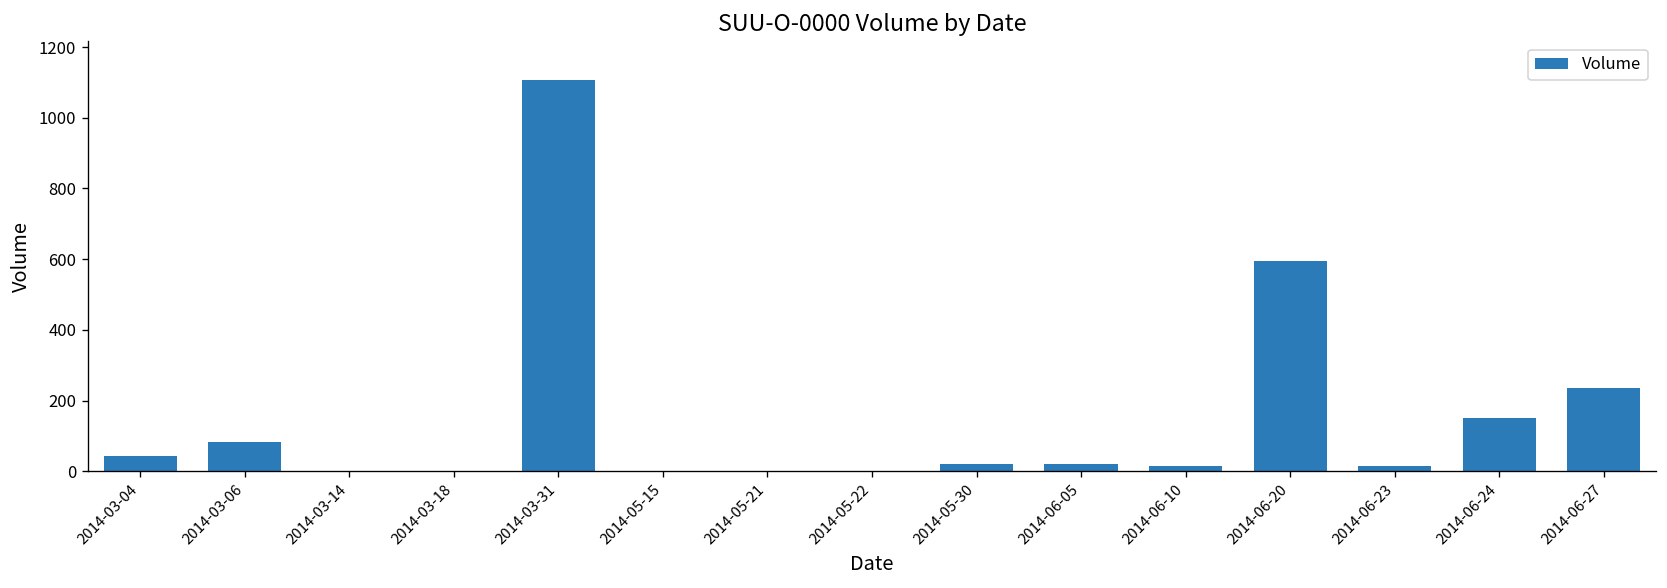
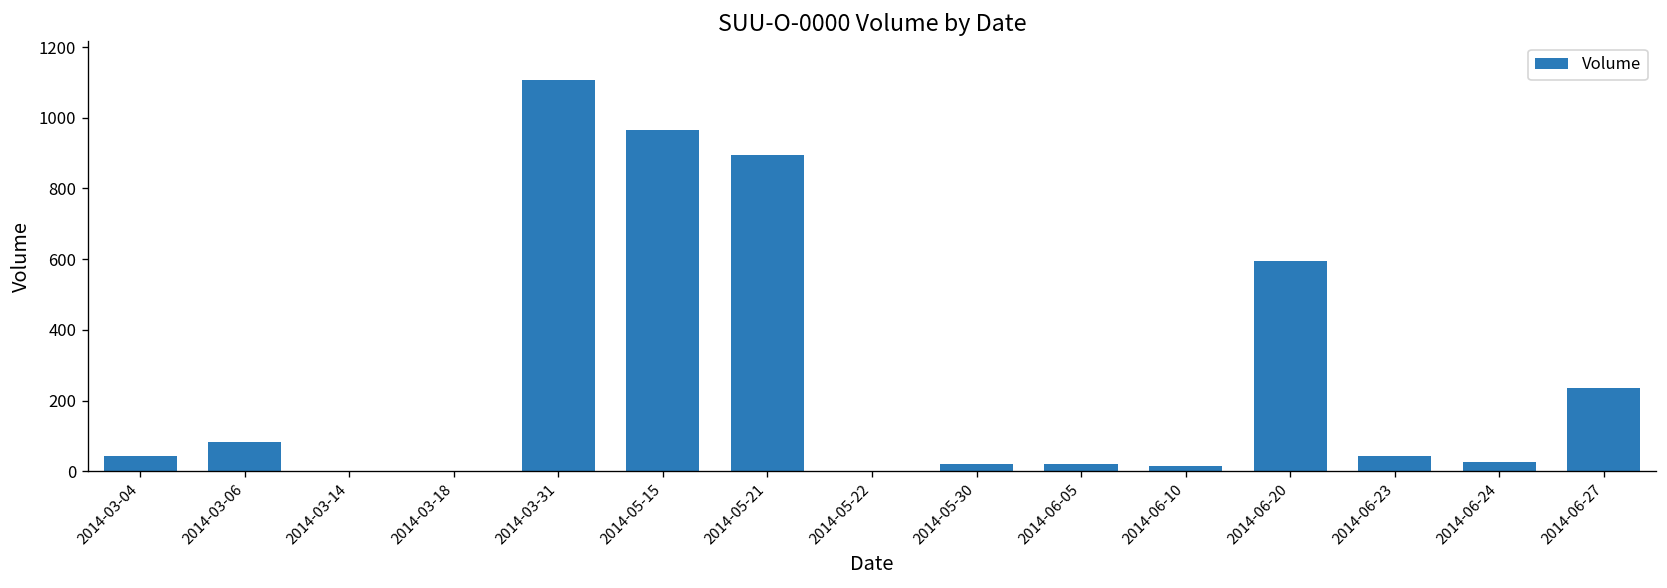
  {
    "2014-03-04": 40,
    "2014-03-06": 80,
    "2014-03-31": 1110,
-   "2014-05-15": 0,
-   "2014-05-21": 0,
+   "2014-05-15": 970,
+   "2014-05-21": 890,
    "2014-05-30": 20,
    "2014-06-05": 20,
    "2014-06-10": 20,
    "2014-06-20": 600,
-   "2014-06-23": 10,
-   "2014-06-24": 150,
+   "2014-06-23": 40,
+   "2014-06-24": 30,
    "2014-06-27": 240
  }
